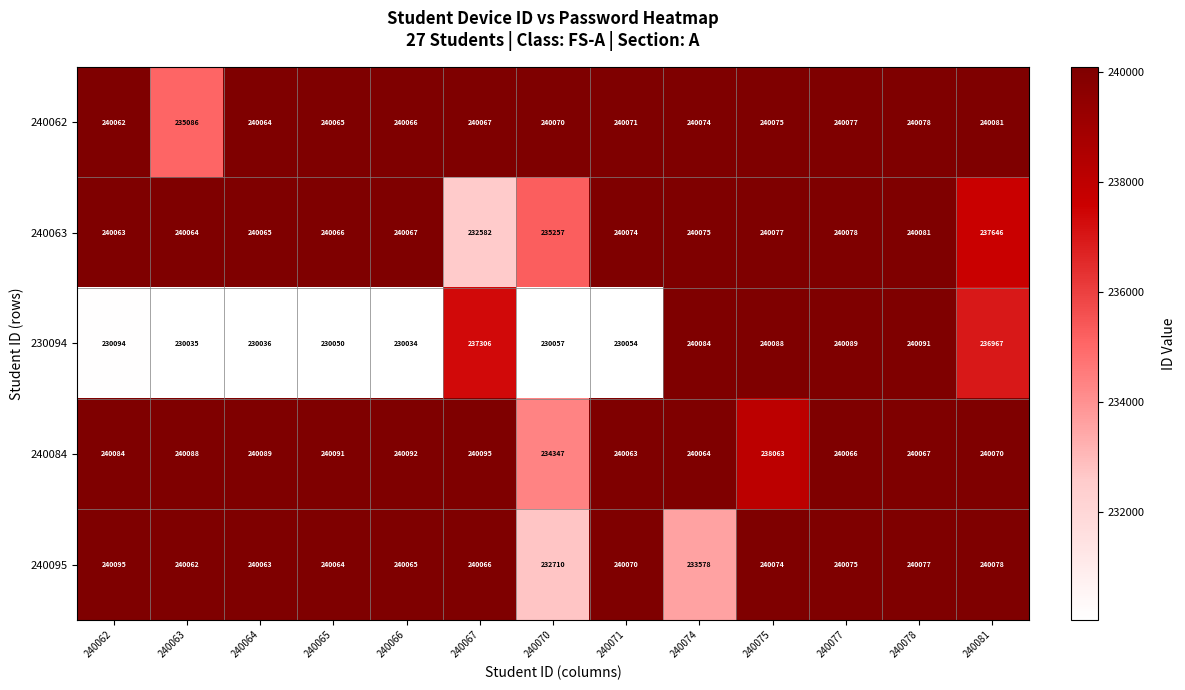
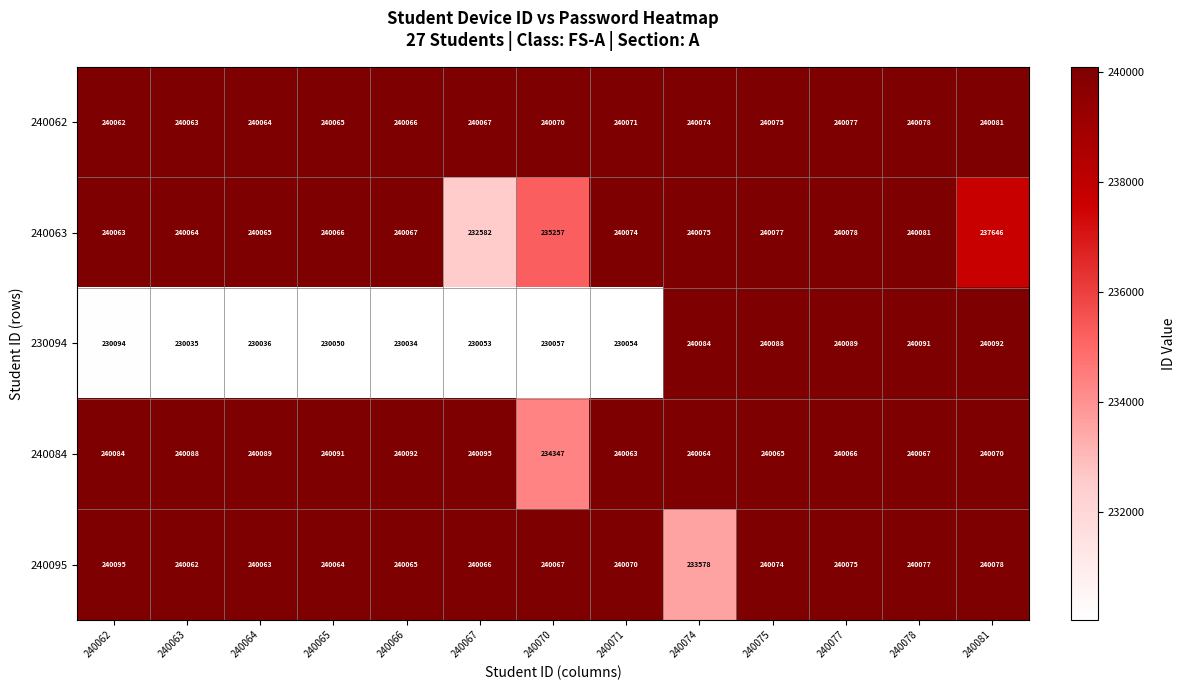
  {
    "240062": {
      "240062": 240062,
-     "240063": 235086,
+     "240063": 240063,
      "240064": 240064,
      "240065": 240065,
      "240066": 240066,
      "240067": 240067,
      "240070": 240070,
      "240071": 240071,
      "240074": 240074,
      "240075": 240075,
      "240077": 240077,
      "240078": 240078,
      "240081": 240081
    },
    "240063": {
      "240062": 240063,
      "240063": 240064,
      "240064": 240065,
      "240065": 240066,
      "240066": 240067,
      "240067": 232582,
      "240070": 235257,
      "240071": 240074,
      "240074": 240075,
      "240075": 240077,
      "240077": 240078,
      "240078": 240081,
      "240081": 237646
    },
    "230094": {
      "240062": 230094,
      "240063": 230035,
      "240064": 230036,
      "240065": 230050,
      "240066": 230034,
-     "240067": 237306,
+     "240067": 230053,
      "240070": 230057,
      "240071": 230054,
      "240074": 240084,
      "240075": 240088,
      "240077": 240089,
      "240078": 240091,
-     "240081": 236967
+     "240081": 240092
    },
    "240084": {
      "240062": 240084,
      "240063": 240088,
      "240064": 240089,
      "240065": 240091,
      "240066": 240092,
      "240067": 240095,
      "240070": 234347,
      "240071": 240063,
      "240074": 240064,
-     "240075": 238063,
+     "240075": 240065,
      "240077": 240066,
      "240078": 240067,
      "240081": 240070
    },
    "240095": {
      "240062": 240095,
      "240063": 240062,
      "240064": 240063,
      "240065": 240064,
      "240066": 240065,
      "240067": 240066,
-     "240070": 232710,
+     "240070": 240067,
      "240071": 240070,
      "240074": 233578,
      "240075": 240074,
      "240077": 240075,
      "240078": 240077,
      "240081": 240078
    }
  }
